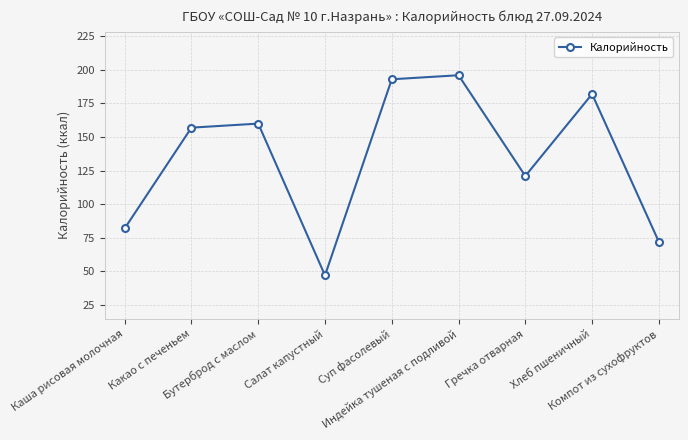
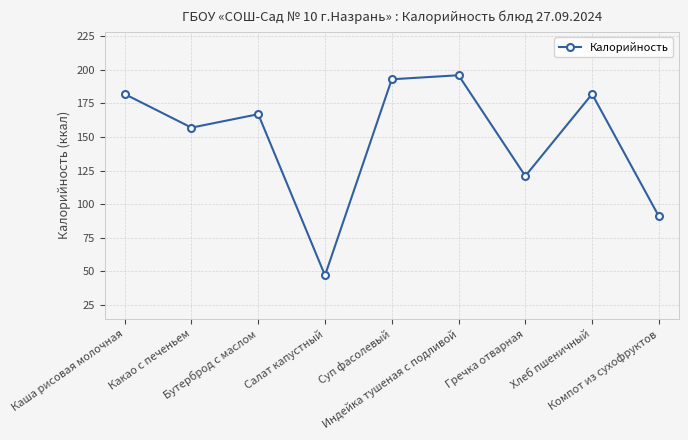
  {
-   "Каша рисовая молочная": 82,
+   "Каша рисовая молочная": 182,
    "Какао с печеньем": 157,
-   "Бутерброд с маслом": 160,
+   "Бутерброд с маслом": 167,
    "Салат капустный": 47,
    "Суп фасолевый": 193,
    "Индейка тушеная с подливой": 196,
    "Гречка отварная": 121,
    "Хлеб пшеничный": 182,
-   "Компот из сухофруктов": 72
+   "Компот из сухофруктов": 91
  }
